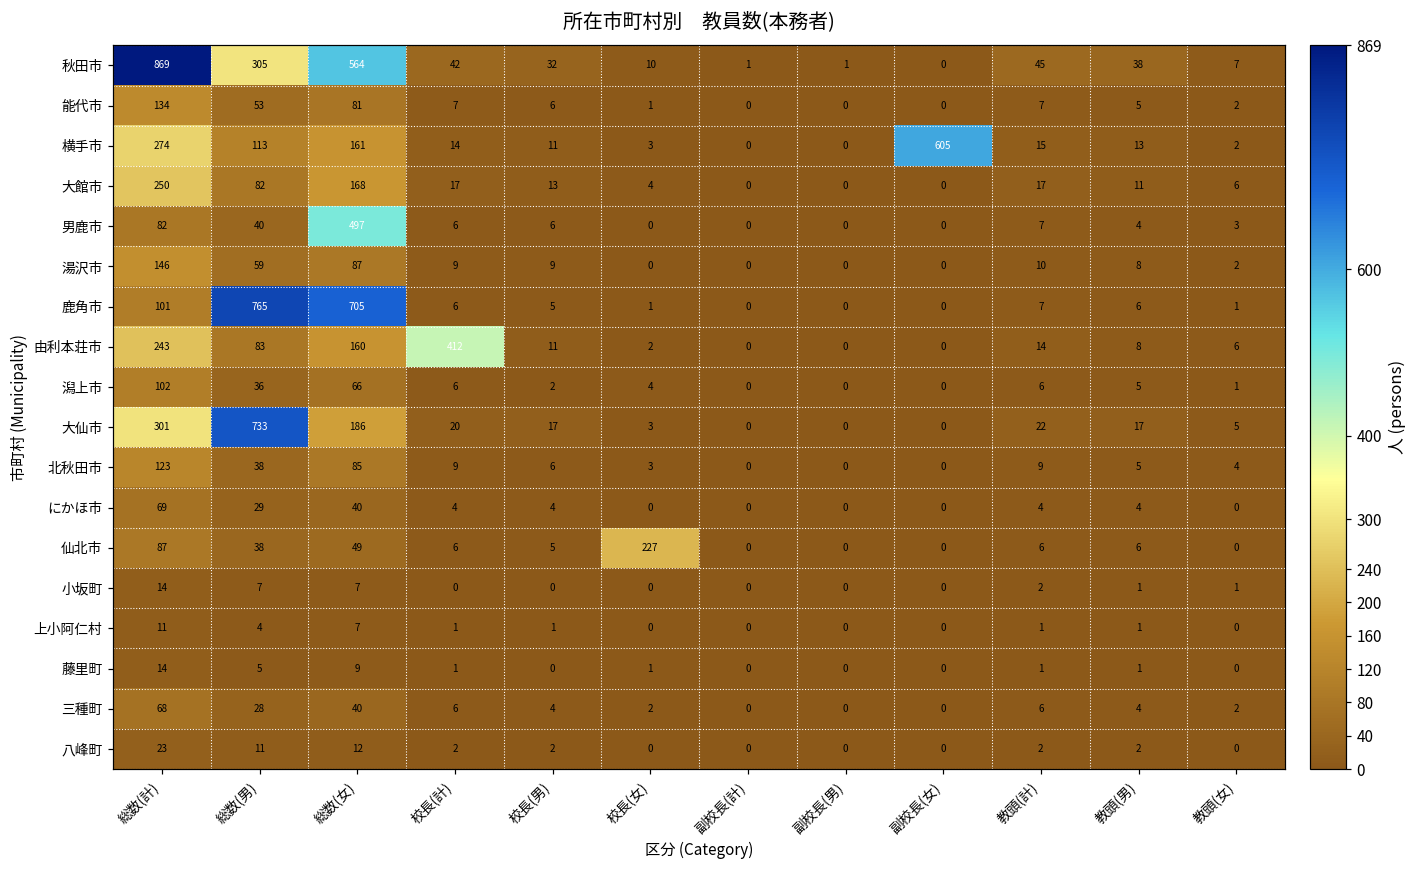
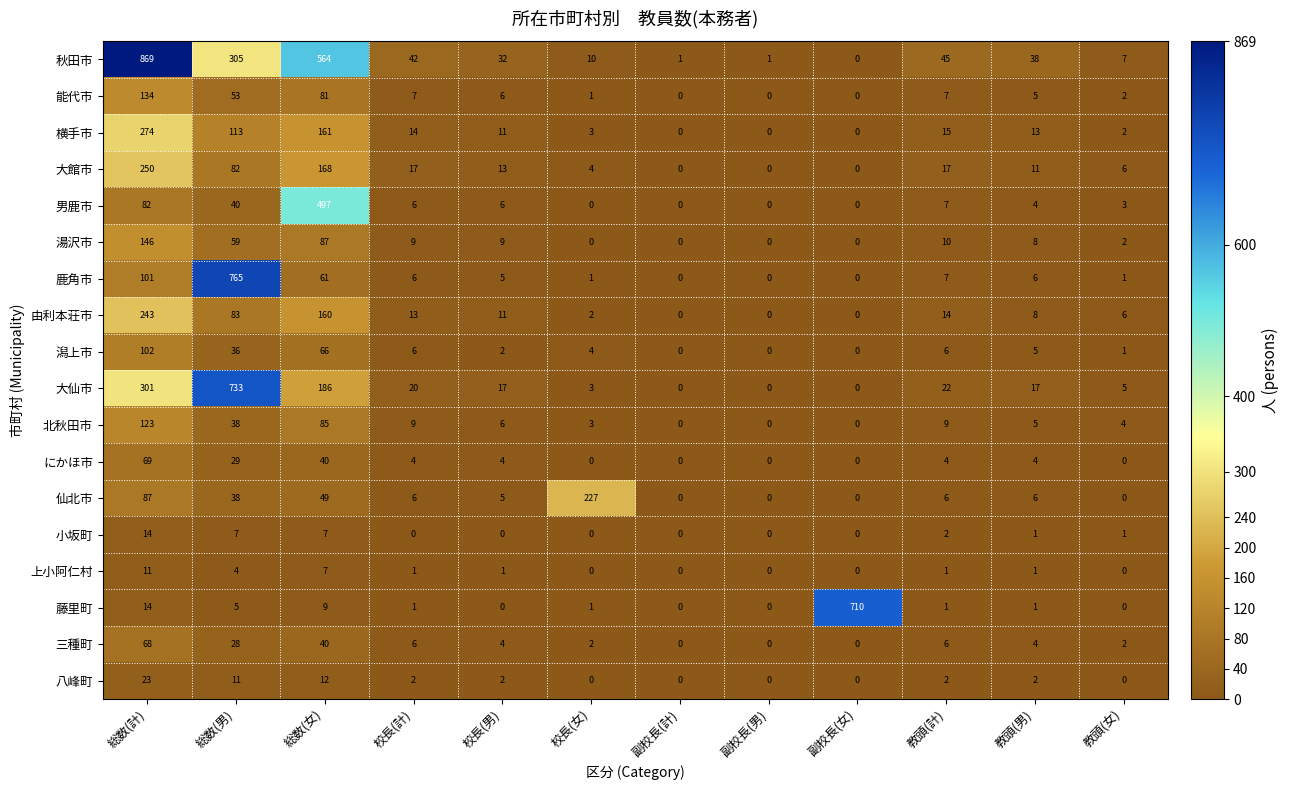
  {
    "横手市": {
      "総数(計)": 274,
      "総数(男)": 113,
      "総数(女)": 161,
      "校長(計)": 14,
      "校長(男)": 11,
      "校長(女)": 3,
      "副校長(計)": 0,
      "副校長(男)": 0,
-     "副校長(女)": 605,
+     "副校長(女)": 0,
      "教頭(計)": 15,
      "教頭(男)": 13,
      "教頭(女)": 2
    },
    "鹿角市": {
      "総数(計)": 101,
      "総数(男)": 765,
-     "総数(女)": 705,
+     "総数(女)": 61,
      "校長(計)": 6,
      "校長(男)": 5,
      "校長(女)": 1,
      "副校長(計)": 0,
      "副校長(男)": 0,
      "副校長(女)": 0,
      "教頭(計)": 7,
      "教頭(男)": 6,
      "教頭(女)": 1
    },
    "由利本荘市": {
      "総数(計)": 243,
      "総数(男)": 83,
      "総数(女)": 160,
-     "校長(計)": 412,
+     "校長(計)": 13,
      "校長(男)": 11,
      "校長(女)": 2,
      "副校長(計)": 0,
      "副校長(男)": 0,
      "副校長(女)": 0,
      "教頭(計)": 14,
      "教頭(男)": 8,
      "教頭(女)": 6
    },
    "藤里町": {
      "総数(計)": 14,
      "総数(男)": 5,
      "総数(女)": 9,
      "校長(計)": 1,
      "校長(男)": 0,
      "校長(女)": 1,
      "副校長(計)": 0,
      "副校長(男)": 0,
-     "副校長(女)": 0,
+     "副校長(女)": 710,
      "教頭(計)": 1,
      "教頭(男)": 1,
      "教頭(女)": 0
    }
  }
